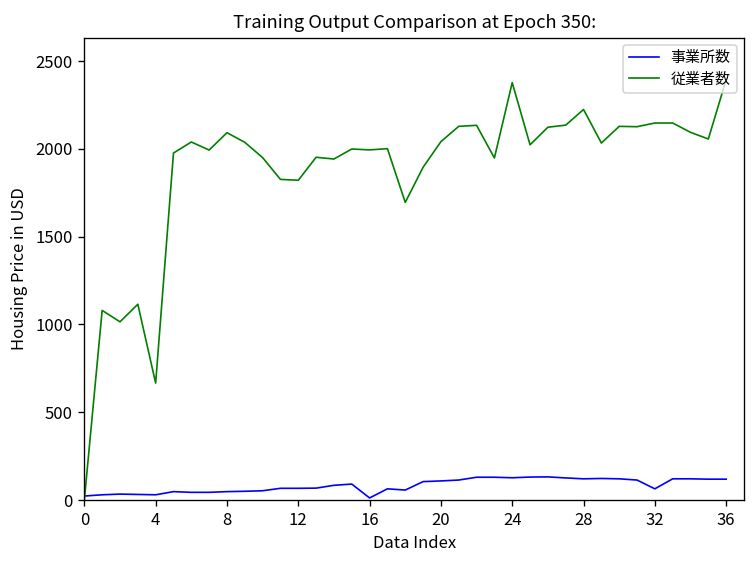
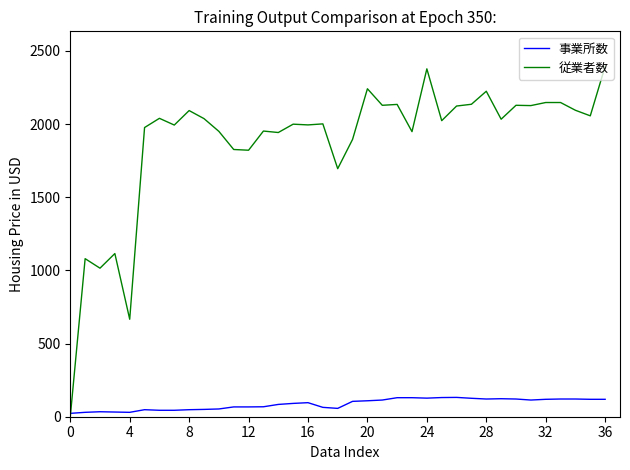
  {
    "事業所数": {
      "0": 20,
      "4": 30,
      "8": 50,
      "12": 70,
-     "16": 10,
+     "16": 100,
      "20": 110,
      "24": 130,
      "28": 120,
-     "32": 60,
+     "32": 120,
      "36": 120
    },
    "従業者数": {
      "0": 0,
      "4": 670,
      "8": 2090,
      "12": 1820,
      "16": 1990,
-     "20": 2040,
+     "20": 2240,
      "24": 2380,
      "28": 2220,
      "32": 2150
    }
  }
